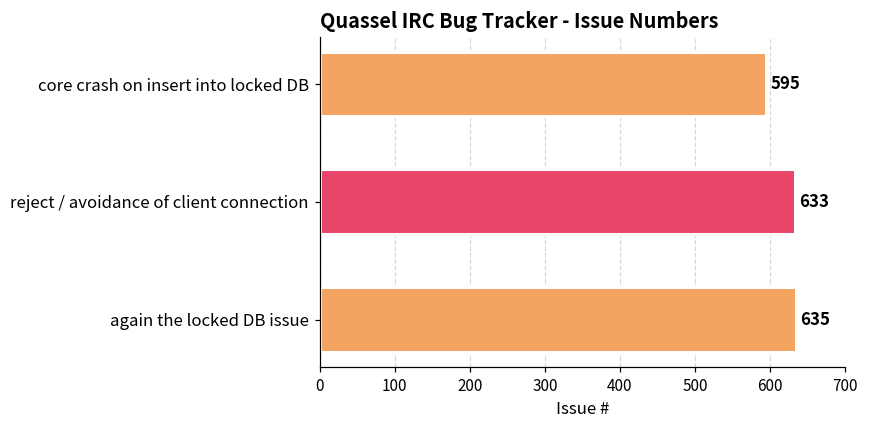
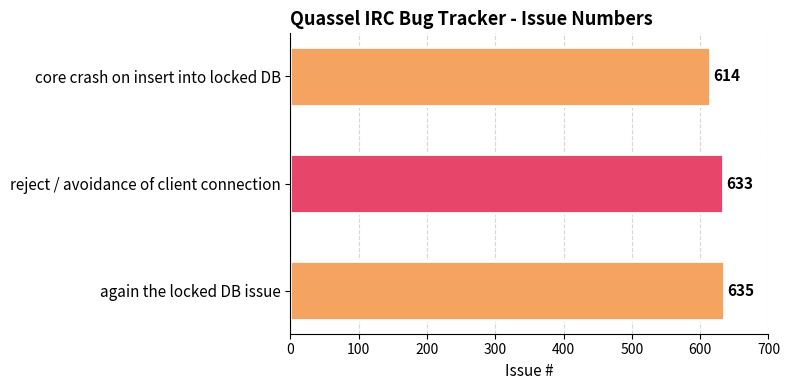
  {
-   "core crash on insert into locked DB": 595,
+   "core crash on insert into locked DB": 614,
    "reject / avoidance of client connection": 633,
    "again the locked DB issue": 635
  }
